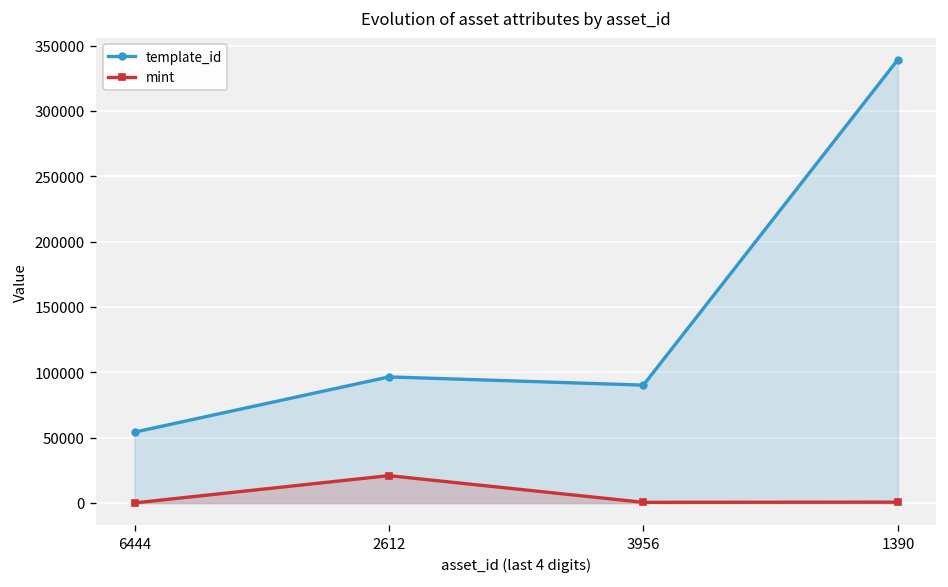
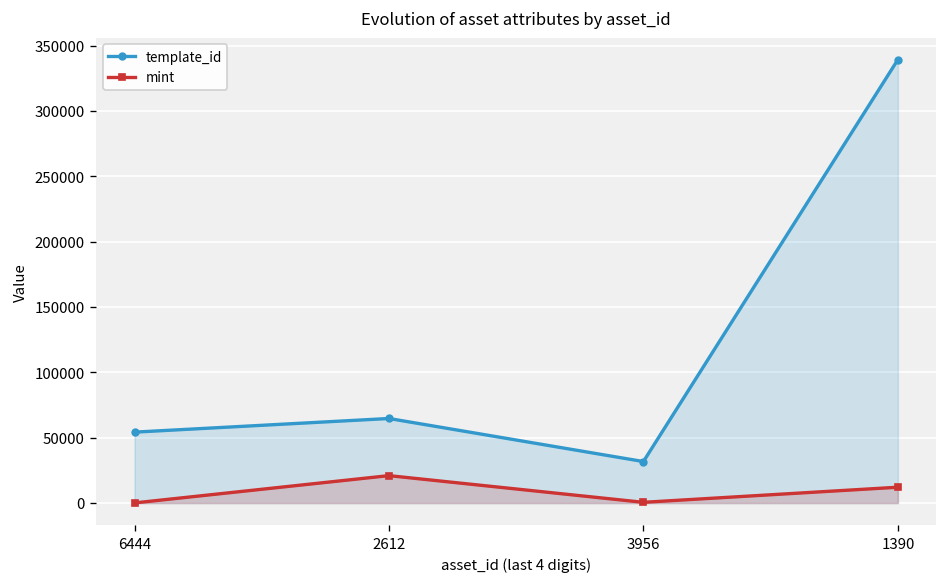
  {
    "template_id": {
      "6444": 54000,
-     "2612": 96000,
-     "3956": 90000,
+     "2612": 65000,
+     "3956": 32000,
      "1390": 339000
    },
    "mint": {
      "6444": 0,
      "2612": 21000,
      "3956": 1000,
-     "1390": 1000
+     "1390": 12000
    }
  }
